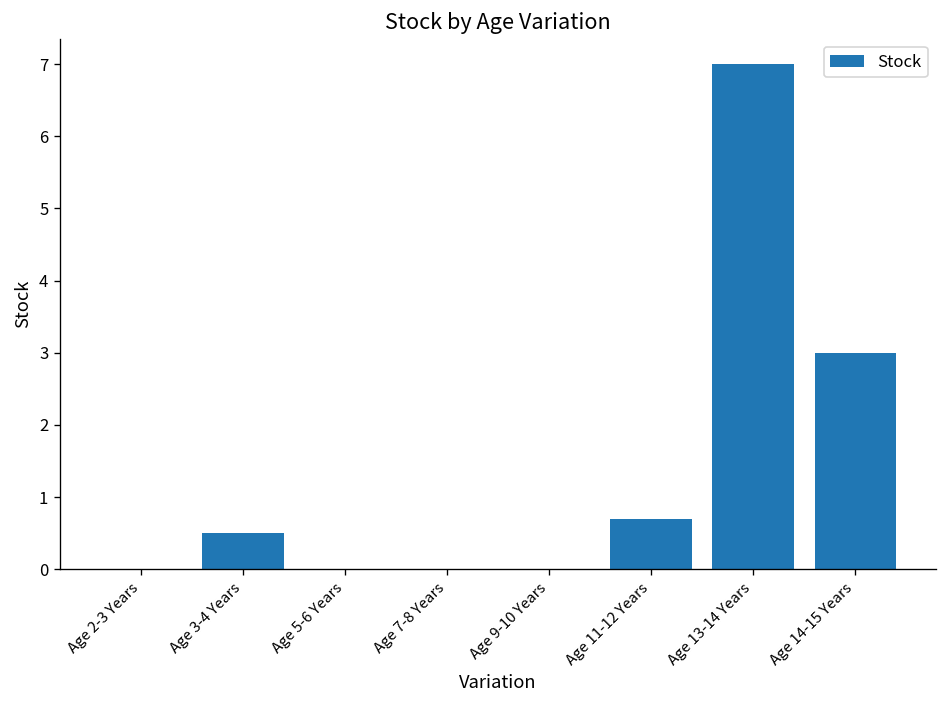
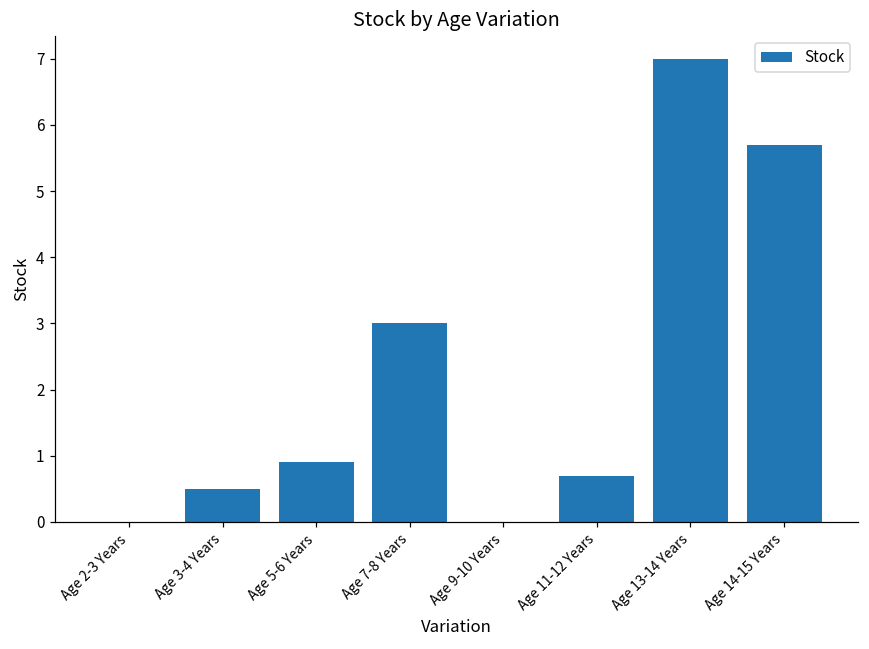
  {
    "Age 2-3 Years": 0.0,
    "Age 3-4 Years": 0.5,
-   "Age 5-6 Years": 0.0,
-   "Age 7-8 Years": 0,
+   "Age 5-6 Years": 0.9,
+   "Age 7-8 Years": 3,
    "Age 9-10 Years": 0.0,
    "Age 11-12 Years": 0.7,
    "Age 13-14 Years": 7.0,
-   "Age 14-15 Years": 3.0
+   "Age 14-15 Years": 5.7
  }
